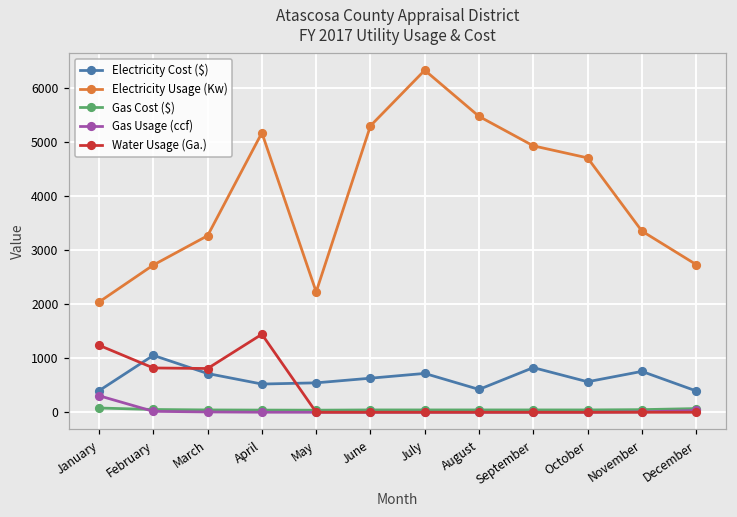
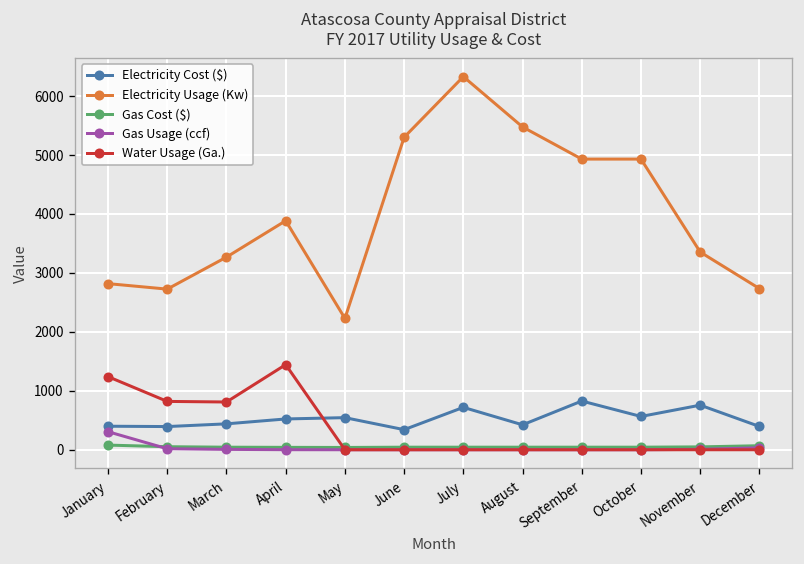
  {
    "Electricity Cost ($)": {
      "January": 400,
-     "February": 1100,
-     "March": 700,
+     "February": 400,
+     "March": 400,
      "April": 500,
      "May": 500,
-     "June": 600,
+     "June": 300,
      "July": 700,
      "August": 400,
      "September": 800,
      "October": 600,
      "November": 800,
      "December": 400
    },
    "Electricity Usage (Kw)": {
-     "January": 2000,
+     "January": 2800,
      "February": 2700,
      "March": 3300,
-     "April": 5200,
+     "April": 3900,
      "May": 2200,
      "June": 5300,
      "July": 6300,
      "August": 5500,
      "September": 4900,
-     "October": 4700,
+     "October": 4900,
      "November": 3400,
      "December": 2700
    },
    "Gas Cost ($)": {
      "January": 100
    },
    "Gas Usage (ccf)": {
      "January": 300
    },
    "Water Usage (Ga.)": {
      "January": 1200,
      "February": 800,
      "March": 800,
      "April": 1400
    }
  }
